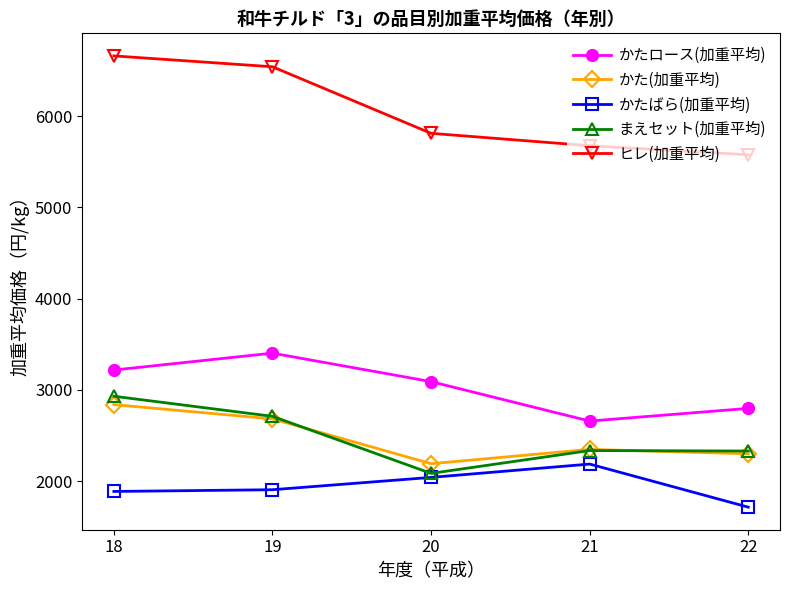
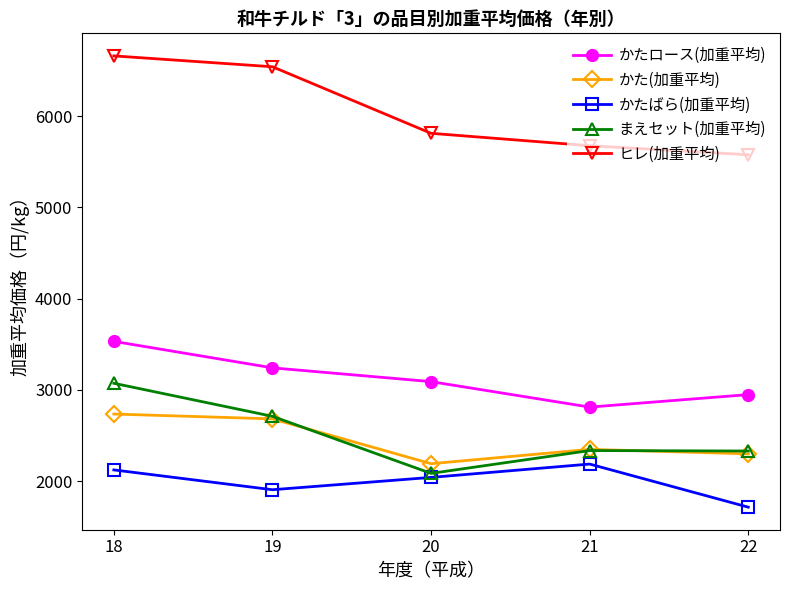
  {
    "かたロース(加重平均)": {
-     "18": 3200,
-     "19": 3400,
+     "18": 3500,
+     "19": 3200,
      "20": 3100,
-     "21": 2700,
-     "22": 2800
+     "21": 2800,
+     "22": 2900
    },
    "かた(加重平均)": {
-     "18": 2800,
+     "18": 2700,
      "19": 2700,
      "20": 2200,
      "22": 2300
    },
    "かたばら(加重平均)": {
-     "18": 1900,
+     "18": 2100,
      "19": 1900,
      "20": 2000,
      "21": 2200,
      "22": 1700
    },
    "まえセット(加重平均)": {
-     "18": 2900,
+     "18": 3100,
      "19": 2700,
      "20": 2100,
      "22": 2300
    },
    "ヒレ(加重平均)": {
      "18": 6700,
      "19": 6500,
      "20": 5800
    }
  }
